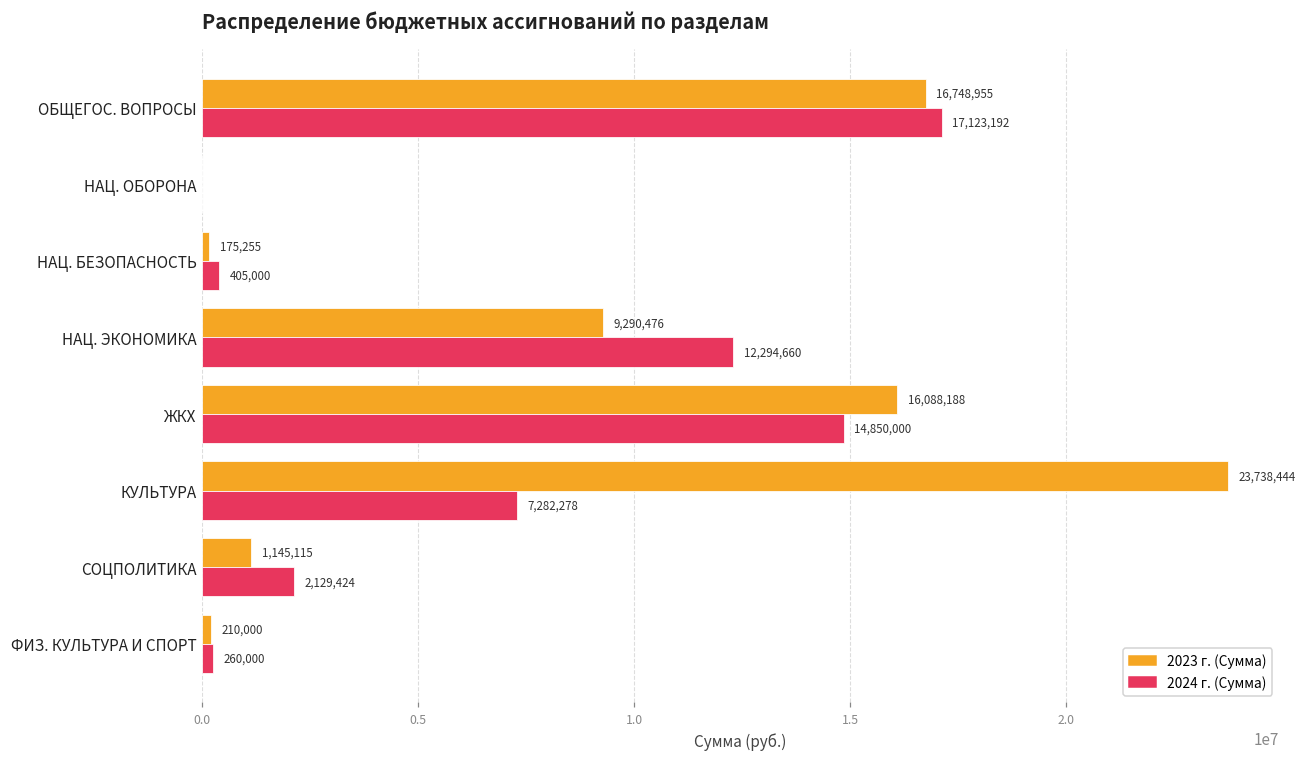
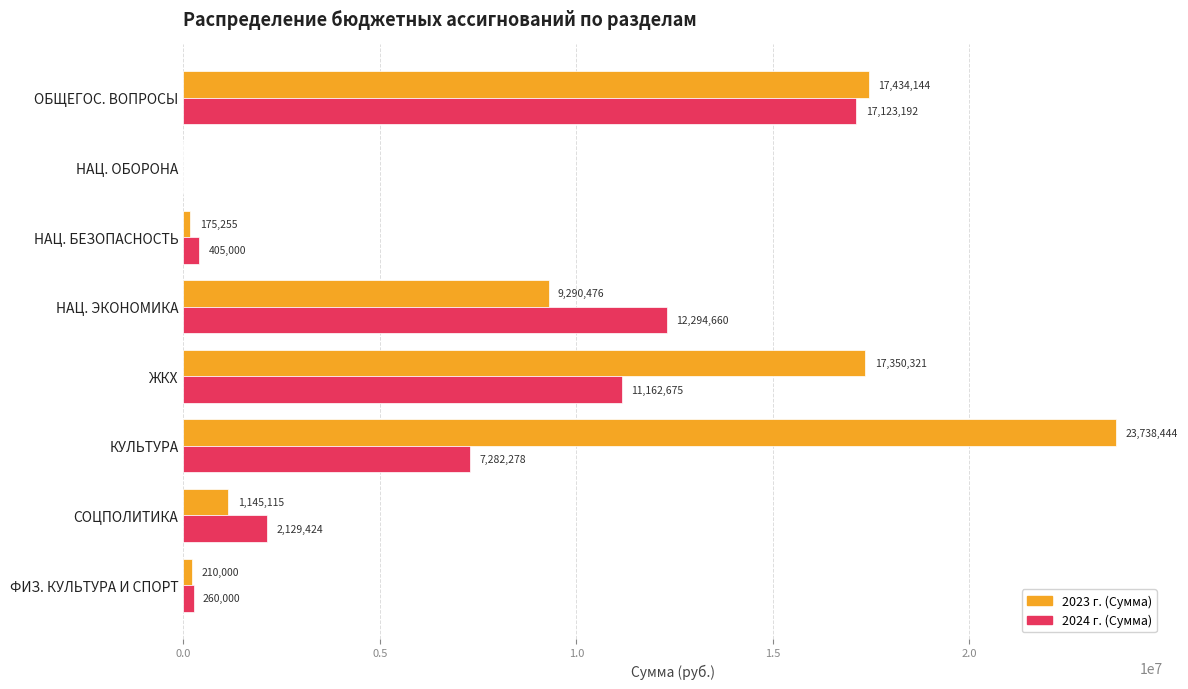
  {
    "2023 г. (Сумма)": {
-     "ОБЩЕГОС. ВОПРОСЫ": "16,748,955",
+     "ОБЩЕГОС. ВОПРОСЫ": "17,434,144",
      "НАЦ. БЕЗОПАСНОСТЬ": "175,255",
      "НАЦ. ЭКОНОМИКА": "9,290,476",
-     "ЖКХ": "16,088,188",
+     "ЖКХ": "17,350,321",
      "КУЛЬТУРА": "23,738,444",
      "СОЦПОЛИТИКА": "1,145,115",
      "ФИЗ. КУЛЬТУРА И СПОРТ": "210,000"
    },
    "2024 г. (Сумма)": {
      "ОБЩЕГОС. ВОПРОСЫ": "17,123,192",
      "НАЦ. БЕЗОПАСНОСТЬ": "405,000",
      "НАЦ. ЭКОНОМИКА": "12,294,660",
-     "ЖКХ": "14,850,000",
+     "ЖКХ": "11,162,675",
      "КУЛЬТУРА": "7,282,278",
      "СОЦПОЛИТИКА": "2,129,424",
      "ФИЗ. КУЛЬТУРА И СПОРТ": "260,000"
    }
  }
